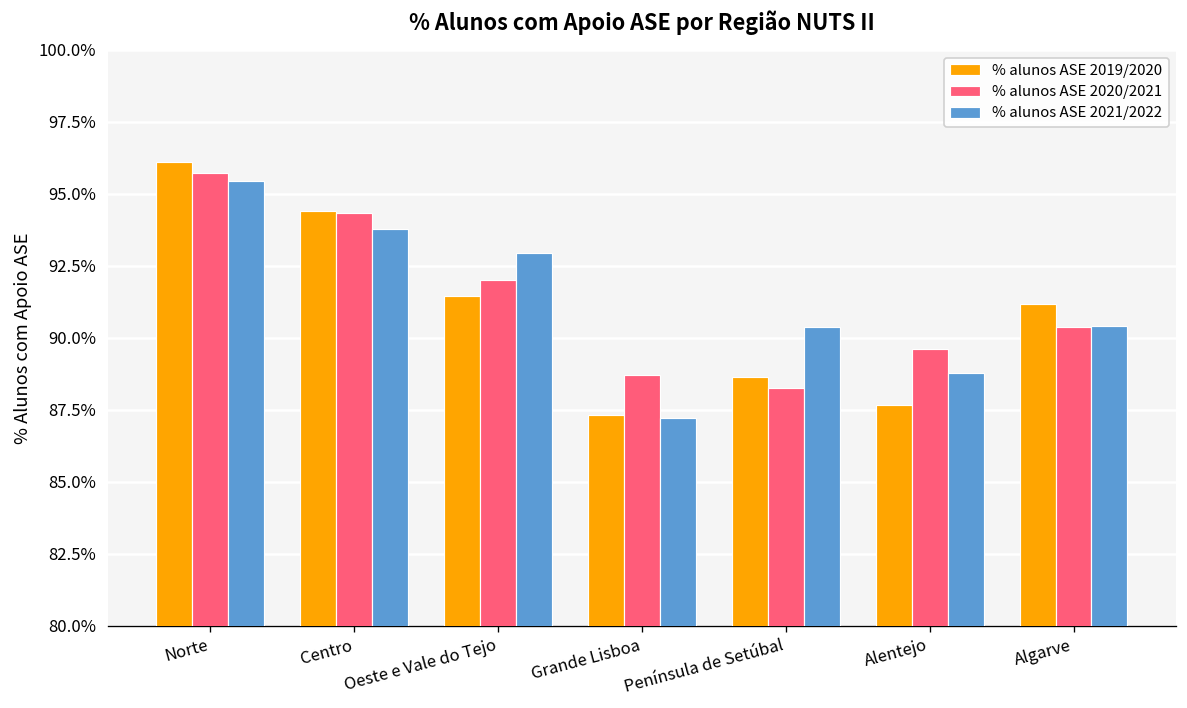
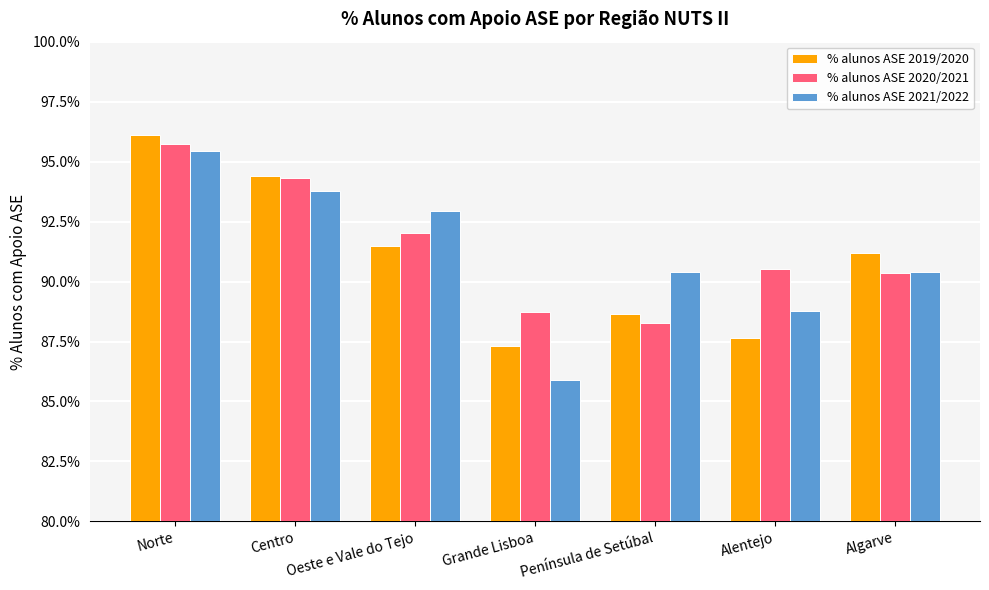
  {
    "% alunos ASE 2019/2020": {
      "Norte": "96.1%",
      "Centro": "94.4%",
      "Oeste e Vale do Tejo": "91.5%",
      "Grande Lisboa": "87.3%",
      "Península de Setúbal": "88.6%",
      "Alentejo": "87.7%",
      "Algarve": "91.2%"
    },
    "% alunos ASE 2020/2021": {
      "Norte": "95.7%",
      "Centro": "94.3%",
      "Oeste e Vale do Tejo": "92.0%",
      "Grande Lisboa": "88.7%",
      "Península de Setúbal": "88.3%",
-     "Alentejo": "89.6%",
+     "Alentejo": "90.5%",
      "Algarve": "90.4%"
    },
    "% alunos ASE 2021/2022": {
      "Norte": "95.4%",
      "Centro": "93.8%",
      "Oeste e Vale do Tejo": "92.9%",
-     "Grande Lisboa": "87.2%",
+     "Grande Lisboa": "85.9%",
      "Península de Setúbal": "90.4%",
      "Alentejo": "88.8%",
      "Algarve": "90.4%"
    }
  }
